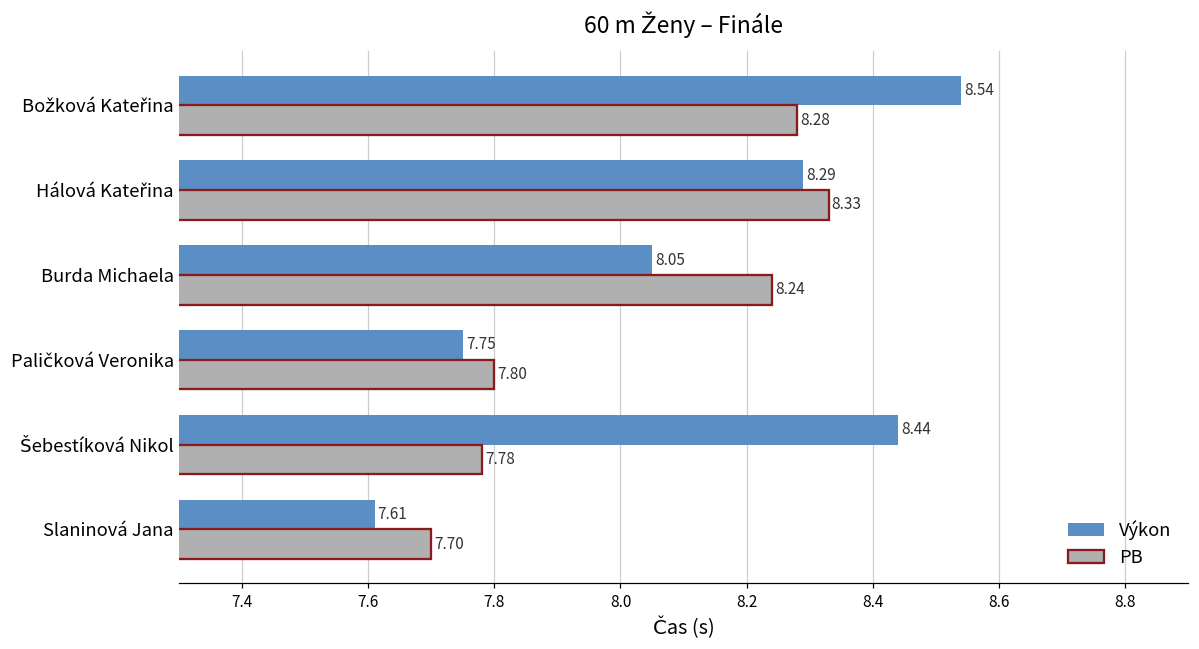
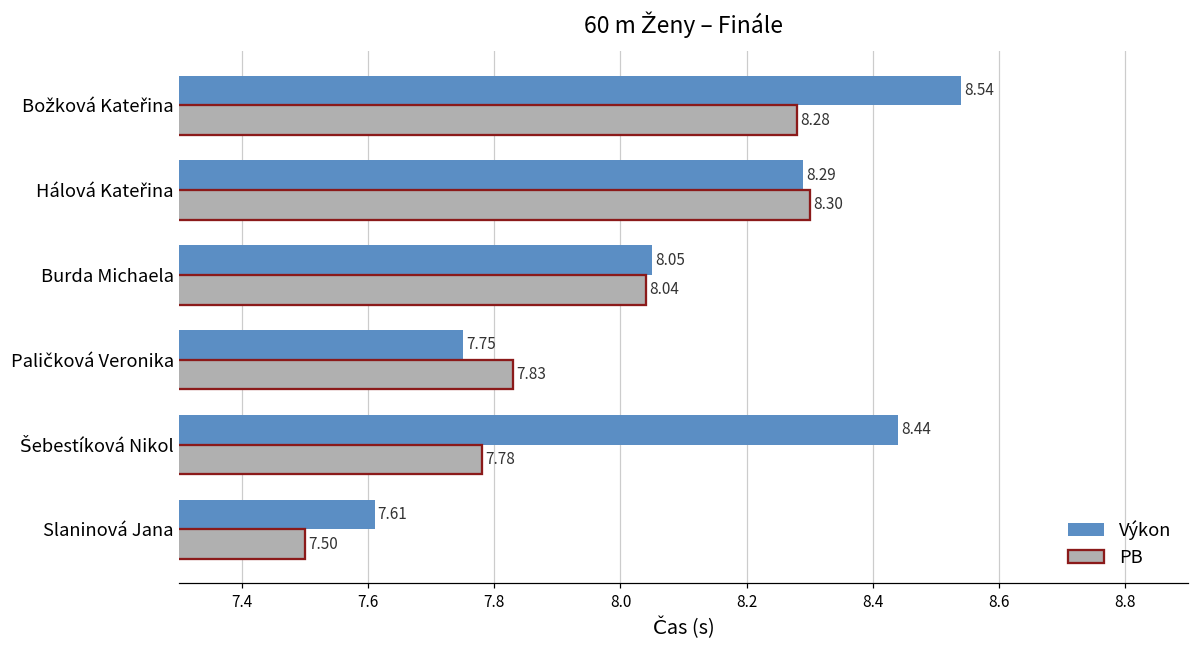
  {
    "Výkon": {
      "Božková Kateřina": 8.54,
      "Hálová Kateřina": 8.29,
      "Burda Michaela": 8.05,
      "Paličková Veronika": 7.75,
      "Šebestíková Nikol": 8.44,
      "Slaninová Jana": 7.61
    },
    "PB": {
      "Božková Kateřina": 8.28,
-     "Hálová Kateřina": 8.33,
-     "Burda Michaela": 8.24,
-     "Paličková Veronika": 7.80,
+     "Hálová Kateřina": 8.30,
+     "Burda Michaela": 8.04,
+     "Paličková Veronika": 7.83,
      "Šebestíková Nikol": 7.78,
-     "Slaninová Jana": 7.70
+     "Slaninová Jana": 7.50
    }
  }
